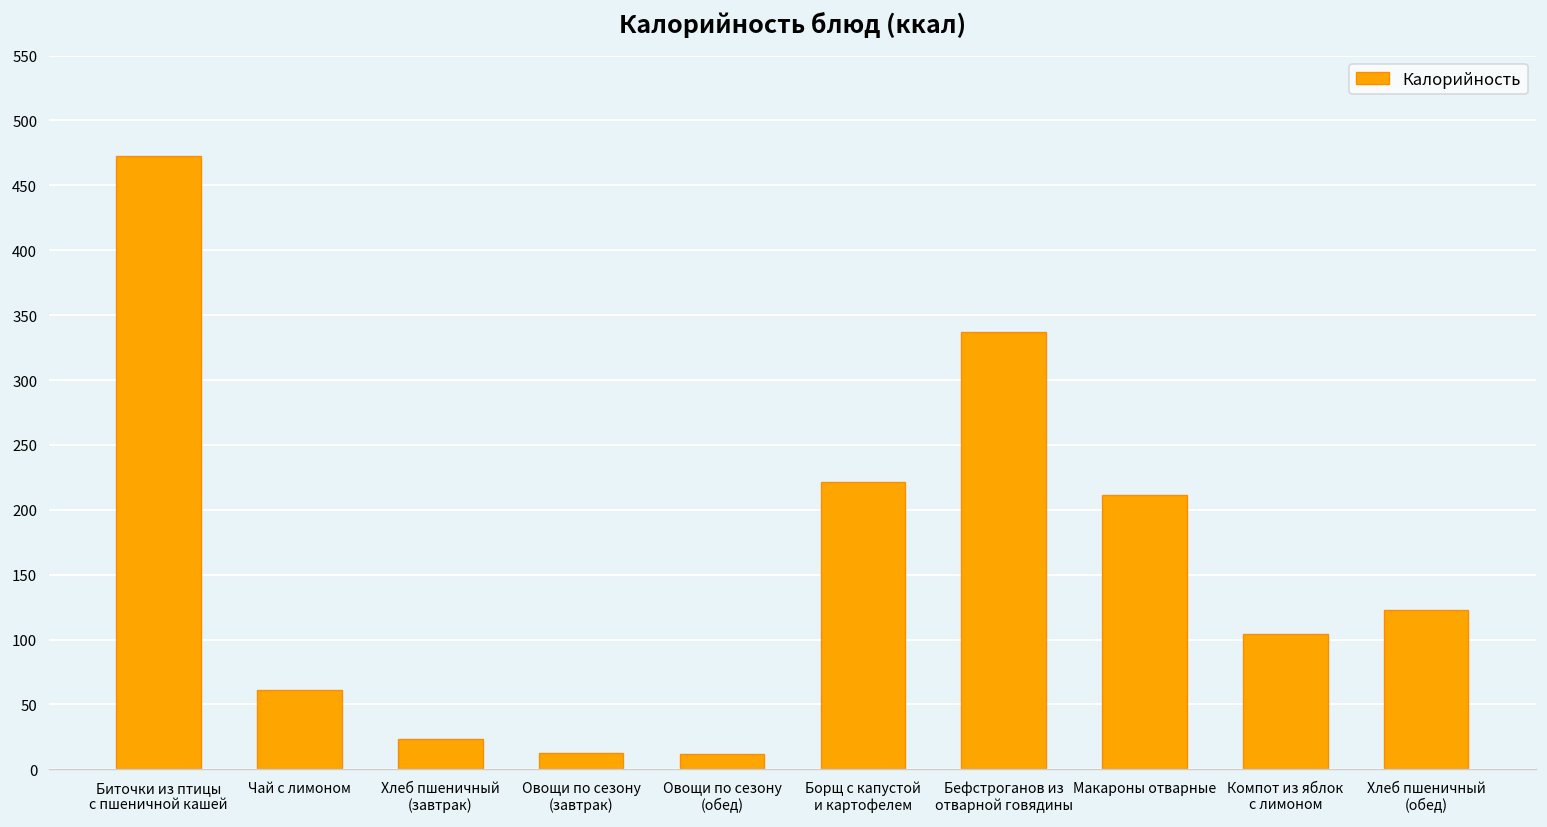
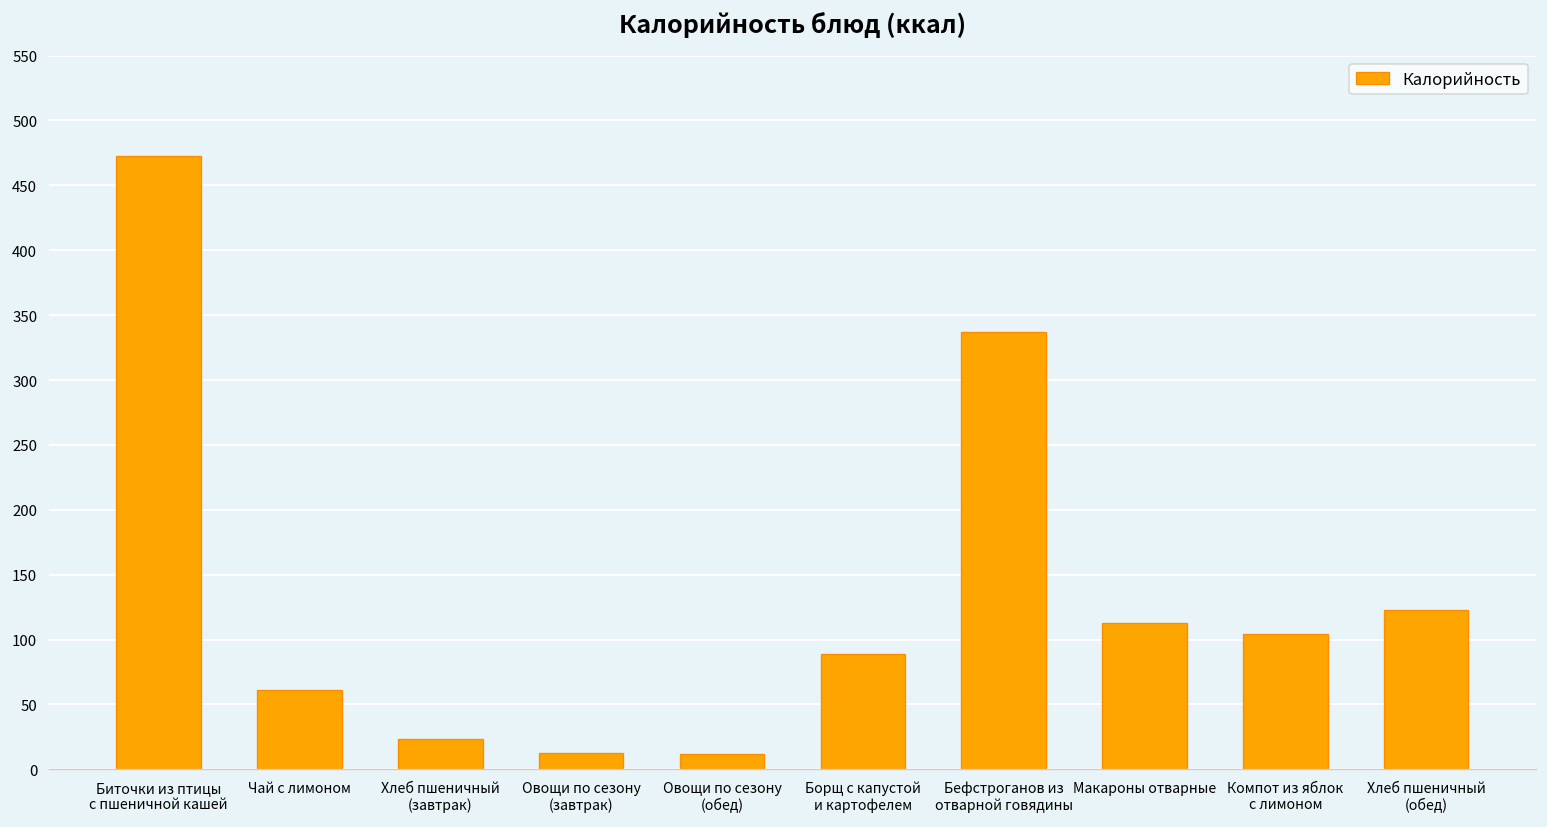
  {
    "Биточки из птицы с пшеничной кашей": 472,
    "Чай с лимоном": 61,
    "Хлеб пшеничный (завтрак)": 23,
    "Овощи по сезону (завтрак)": 13,
    "Овощи по сезону (обед)": 12,
-   "Борщ с капустой и картофелем": 221,
+   "Борщ с капустой и картофелем": 89,
    "Бефстроганов из отварной говядины": 337,
-   "Макароны отварные": 211,
+   "Макароны отварные": 113,
    "Компот из яблок с лимоном": 104,
    "Хлеб пшеничный (обед)": 123
  }
